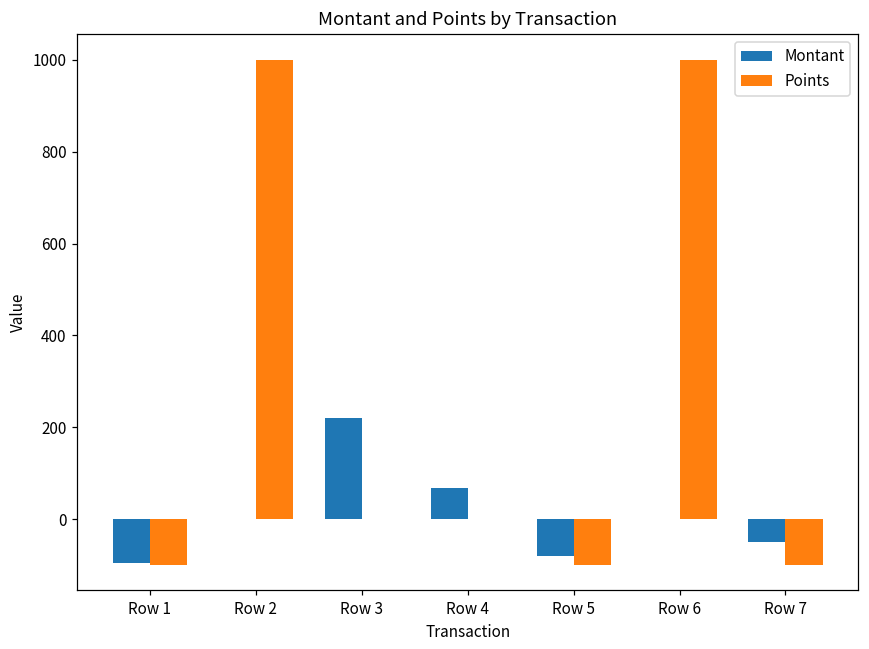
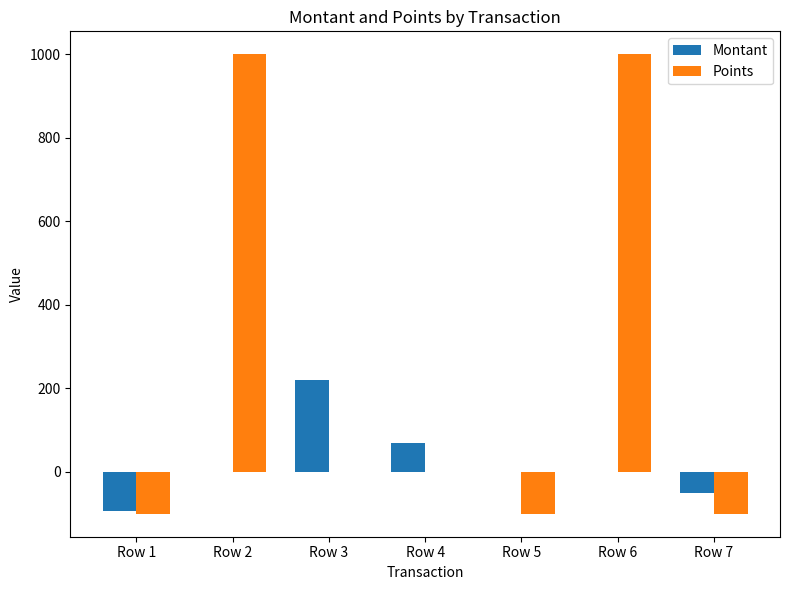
  {
    "Montant": {
      "Row 1": -90,
      "Row 2": 0,
      "Row 3": 220,
      "Row 4": 70,
-     "Row 5": -80,
+     "Row 5": 0,
      "Row 6": 0,
      "Row 7": -50
    },
    "Points": {
      "Row 1": -100,
      "Row 2": 1000,
      "Row 3": 0,
      "Row 4": 0,
      "Row 5": -100,
      "Row 6": 1000,
      "Row 7": -100
    }
  }
